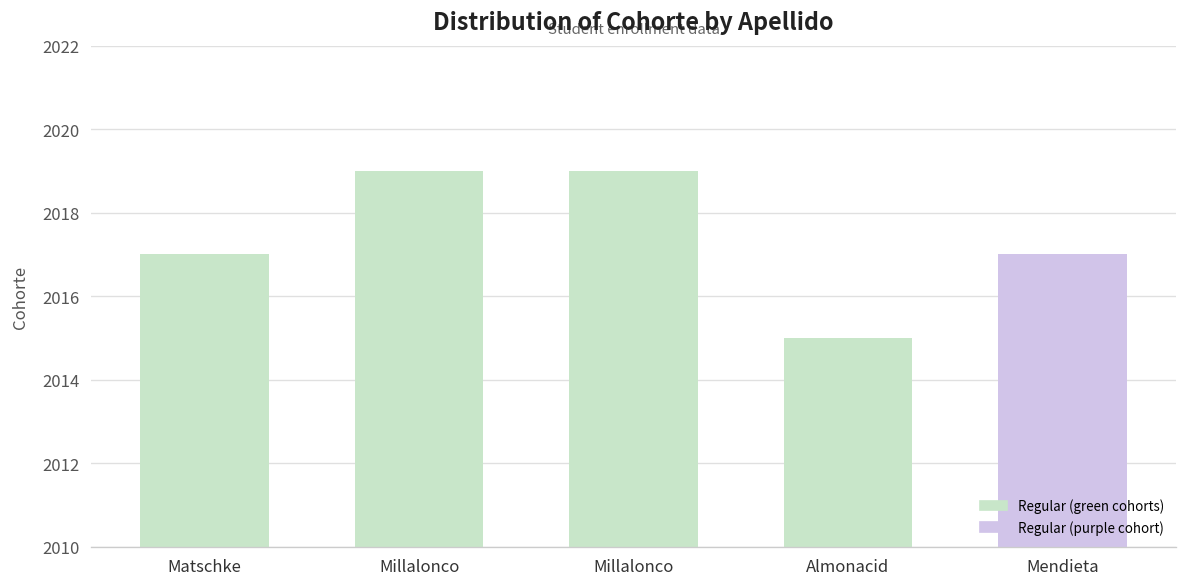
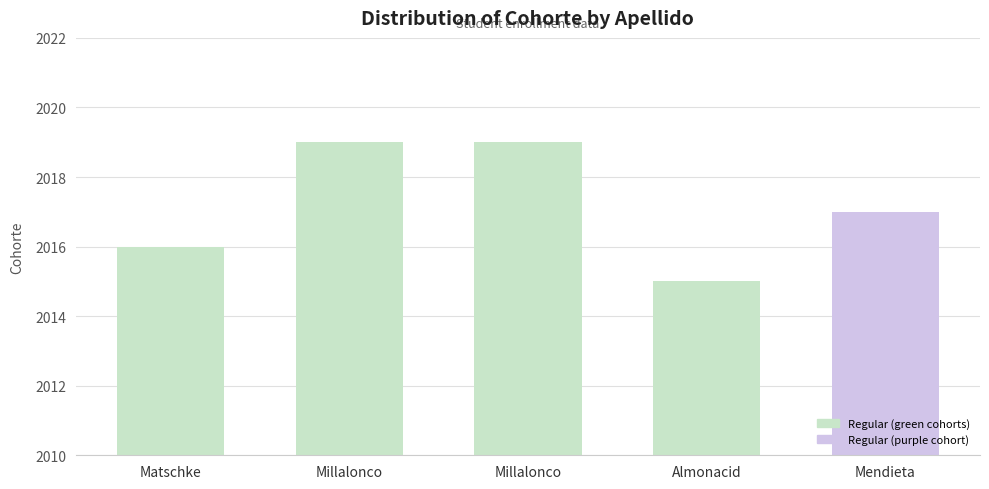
  {
-   "Matschke": 2017,
+   "Matschke": 2016,
    "Almonacid": 2015,
    "Mendieta": 2017
  }
